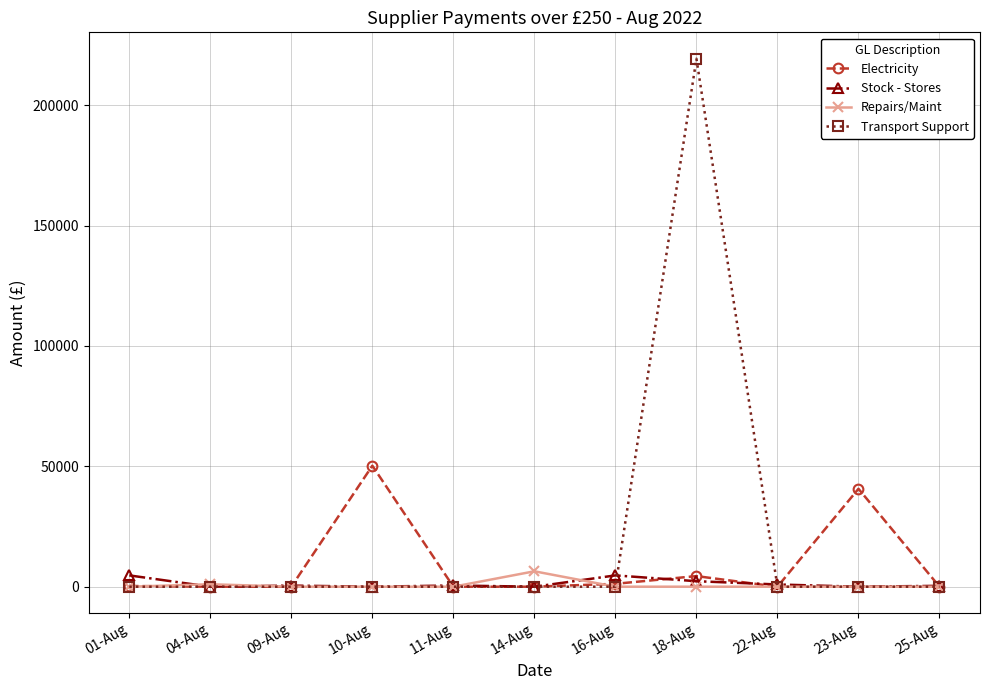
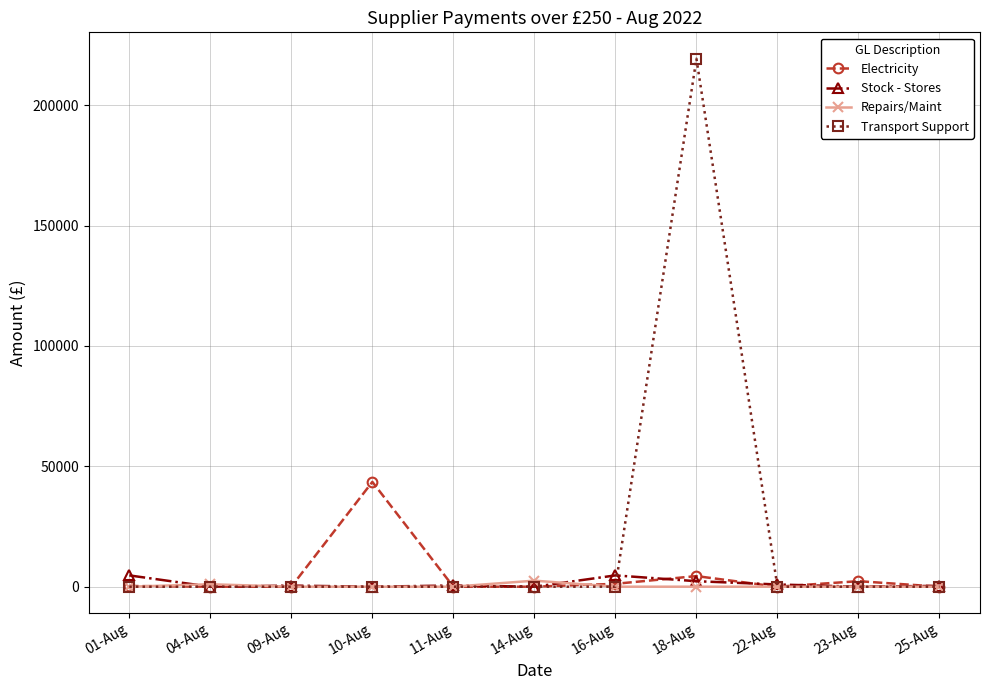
  {
    "Electricity": {
-     "10-Aug": 50000,
+     "10-Aug": 44000,
      "16-Aug": 1000,
      "18-Aug": 4000,
-     "23-Aug": 41000
+     "23-Aug": 2000
    },
    "Repairs/Maint": {
-     "14-Aug": 6000,
+     "14-Aug": 3000,
      "18-Aug": 0
    }
  }
